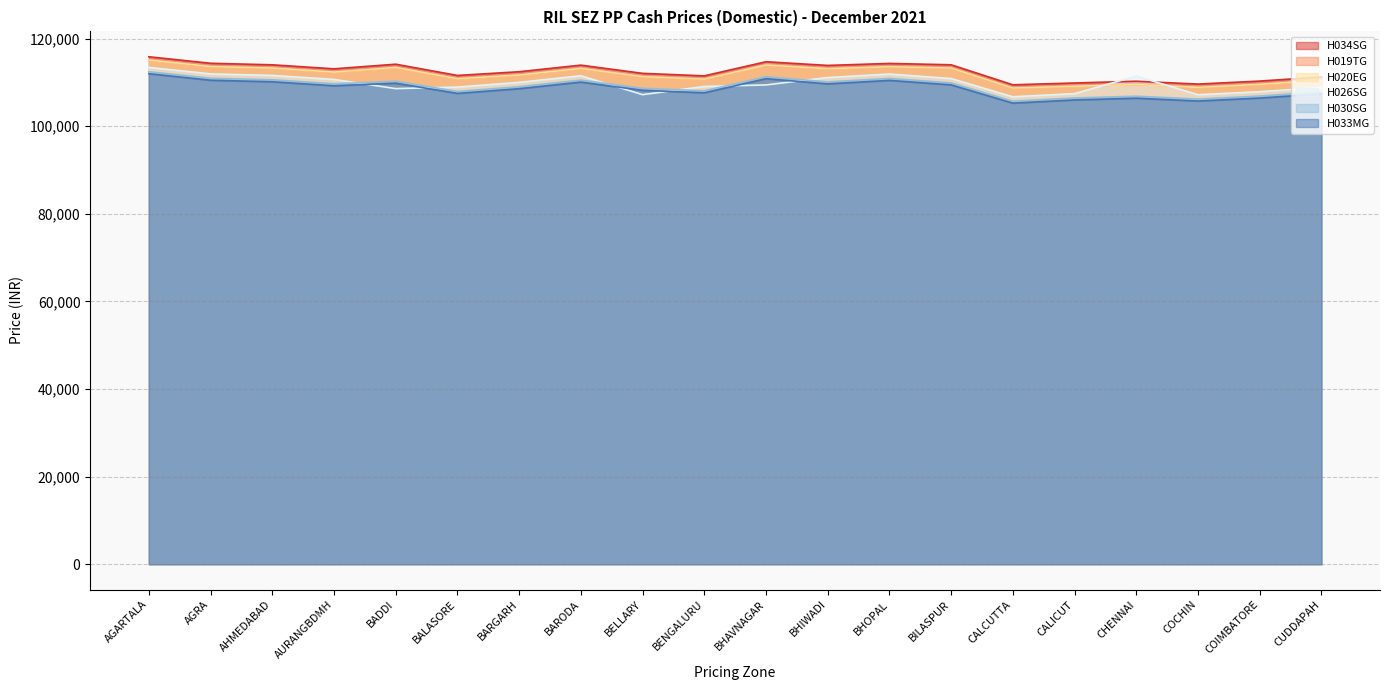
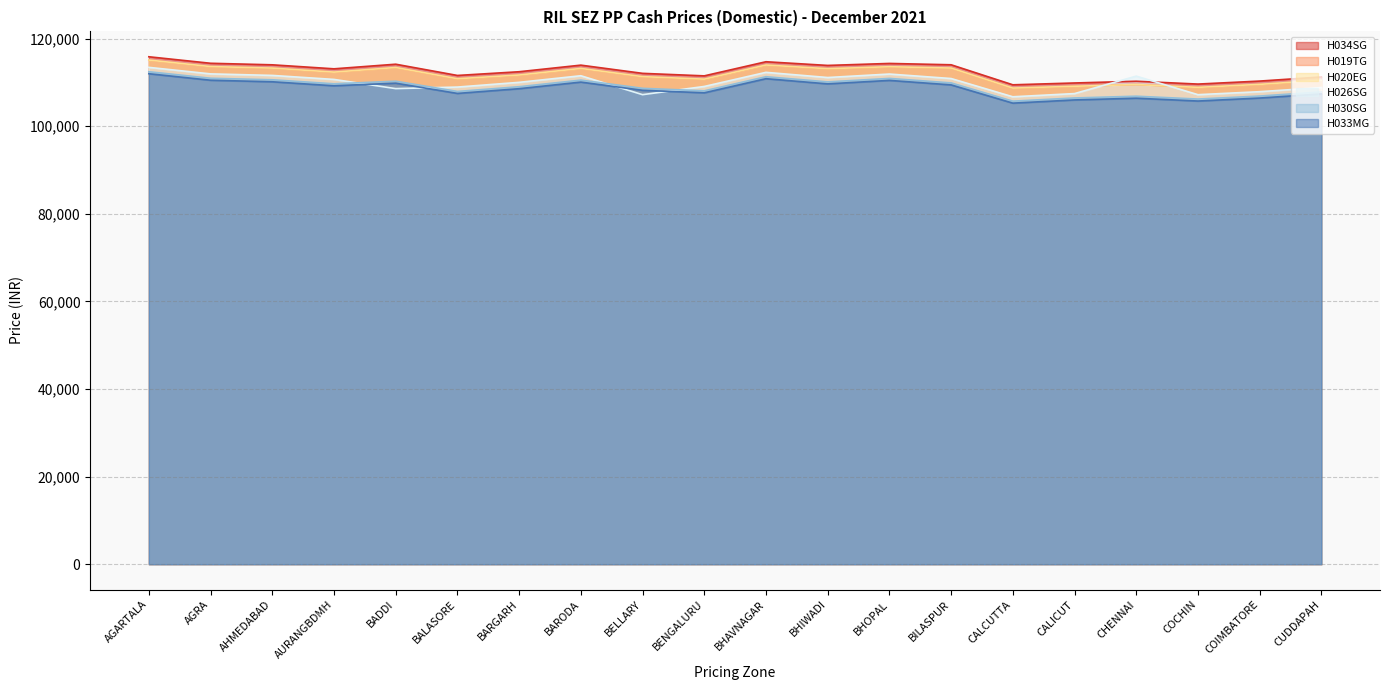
  {
    "H034SG": {
      "AGARTALA": "116,000",
      "AGRA": "114,000",
      "AHMEDABAD": "114,000",
      "AURANGBDMH": "113,000",
      "BADDI": "114,000",
      "BALASORE": "112,000",
      "BARGARH": "112,000",
      "BARODA": "114,000",
      "BELLARY": "112,000",
      "BENGALURU": "111,000",
      "BHAVNAGAR": "115,000",
      "BHIWADI": "114,000",
      "BHOPAL": "114,000",
      "BILASPUR": "114,000",
      "CALCUTTA": "109,000",
      "CALICUT": "110,000",
      "CHENNAI": "110,000",
      "COCHIN": "110,000",
      "COIMBATORE": "110,000"
    },
    "H020EG": {
      "AGARTALA": "115,000",
      "AGRA": "114,000",
      "AHMEDABAD": "113,000",
      "AURANGBDMH": "112,000",
      "BADDI": "113,000",
      "BALASORE": "111,000",
      "BARGARH": "112,000",
      "BARODA": "113,000",
      "BELLARY": "111,000",
      "BENGALURU": "111,000",
      "BHAVNAGAR": "114,000",
      "BHIWADI": "113,000",
      "BHOPAL": "114,000",
      "BILASPUR": "113,000",
      "CALCUTTA": "109,000",
      "CALICUT": "109,000",
      "CHENNAI": "110,000",
      "COCHIN": "109,000",
      "COIMBATORE": "110,000"
    },
    "H026SG": {
      "AGARTALA": "113,000",
      "AGRA": "112,000",
      "AHMEDABAD": "112,000",
      "AURANGBDMH": "111,000",
      "BADDI": "109,000",
      "BALASORE": "109,000",
      "BARGARH": "110,000",
      "BARODA": "112,000",
      "BELLARY": "107,000",
      "BENGALURU": "109,000",
-     "BHAVNAGAR": "109,000",
+     "BHAVNAGAR": "112,000",
      "BHIWADI": "111,000",
      "BHOPAL": "112,000",
      "BILASPUR": "111,000",
      "CALCUTTA": "107,000",
      "CALICUT": "107,000",
      "CHENNAI": "111,000",
      "COCHIN": "107,000",
      "COIMBATORE": "108,000"
    }
  }
